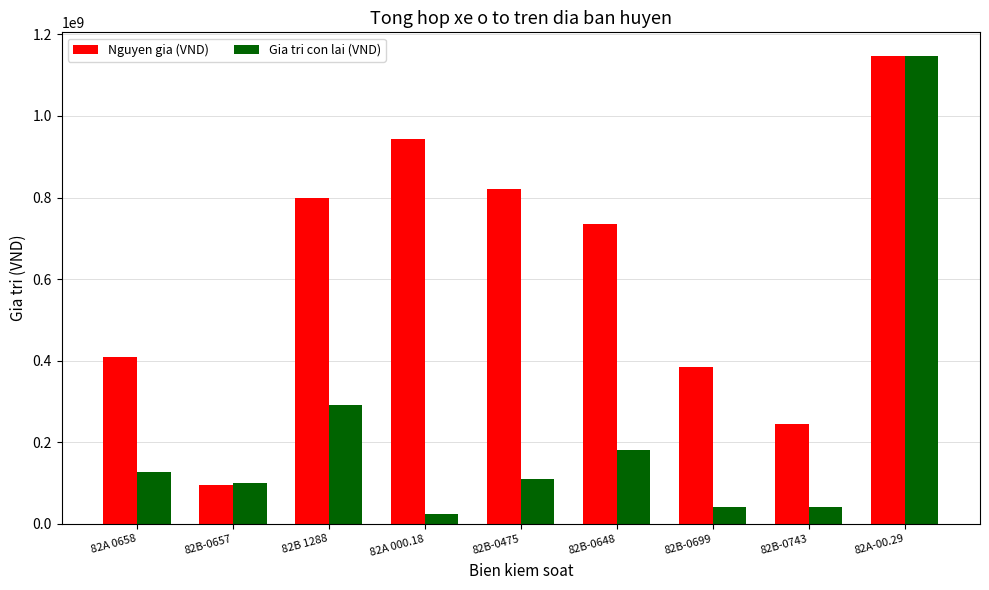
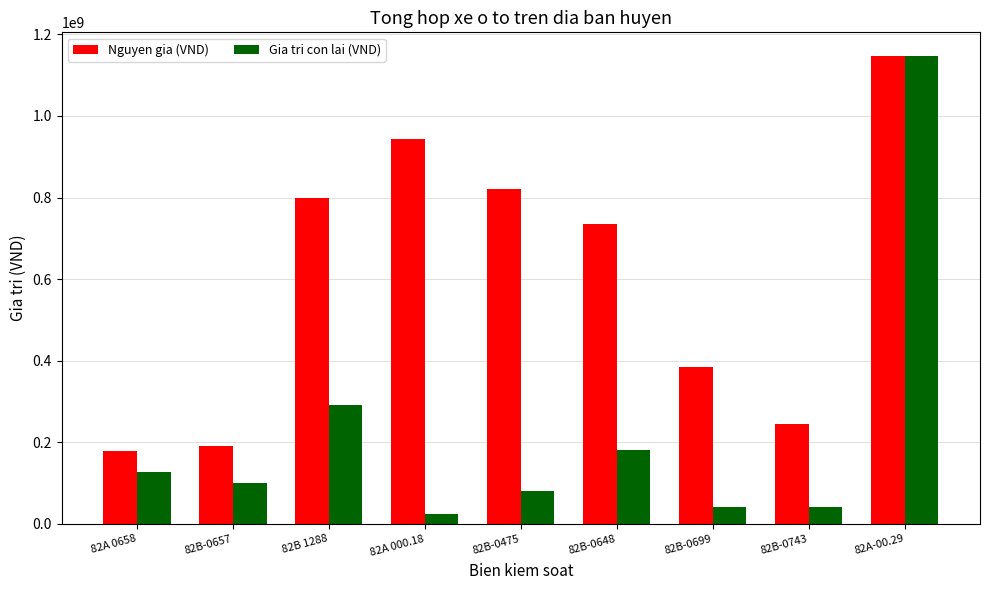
  {
    "Nguyen gia (VND)": {
-     "82A 0658": 410000000,
-     "82B-0657": 100000000,
+     "82A 0658": 180000000,
+     "82B-0657": 190000000,
      "82B 1288": 800000000,
      "82A 000.18": 940000000,
      "82B-0475": 820000000,
      "82B-0648": 740000000,
      "82B-0699": 380000000,
      "82B-0743": 250000000,
      "82A-00.29": 1150000000
    },
    "Gia tri con lai (VND)": {
      "82A 0658": 130000000,
      "82B-0657": 100000000,
      "82B 1288": 290000000,
      "82A 000.18": 20000000,
-     "82B-0475": 110000000,
+     "82B-0475": 80000000,
      "82B-0648": 180000000,
      "82B-0699": 40000000,
      "82B-0743": 40000000,
      "82A-00.29": 1150000000
    }
  }
